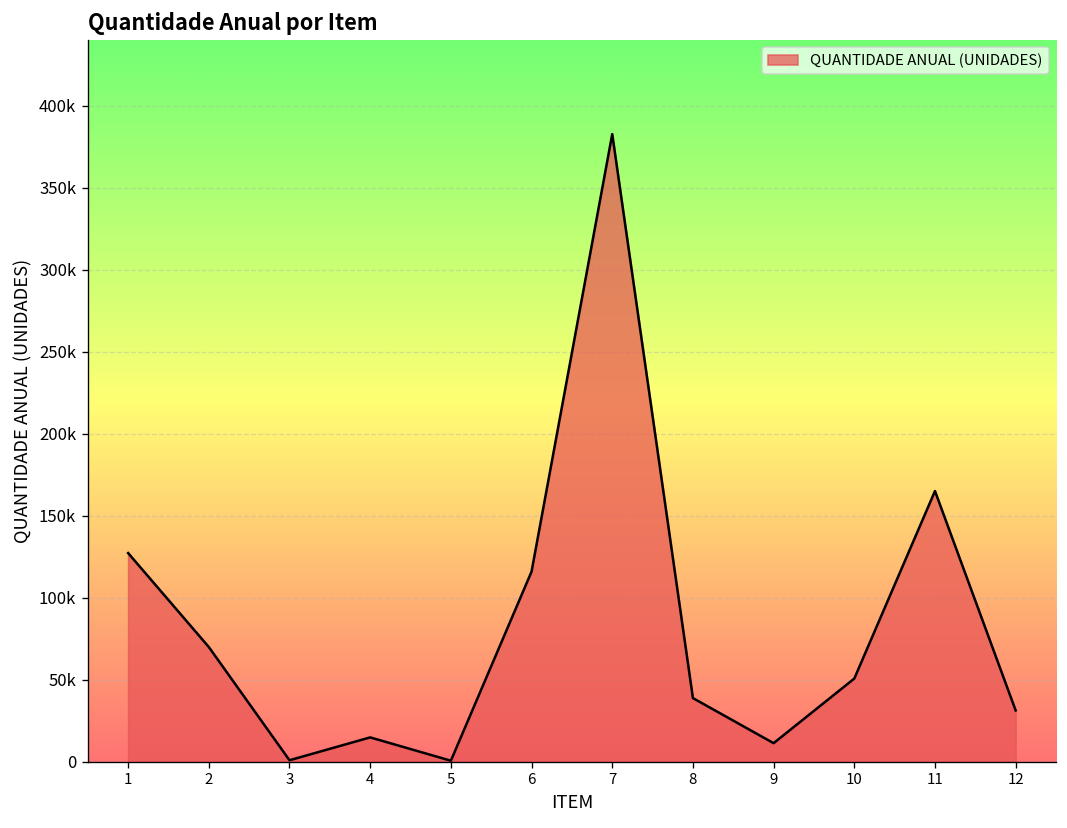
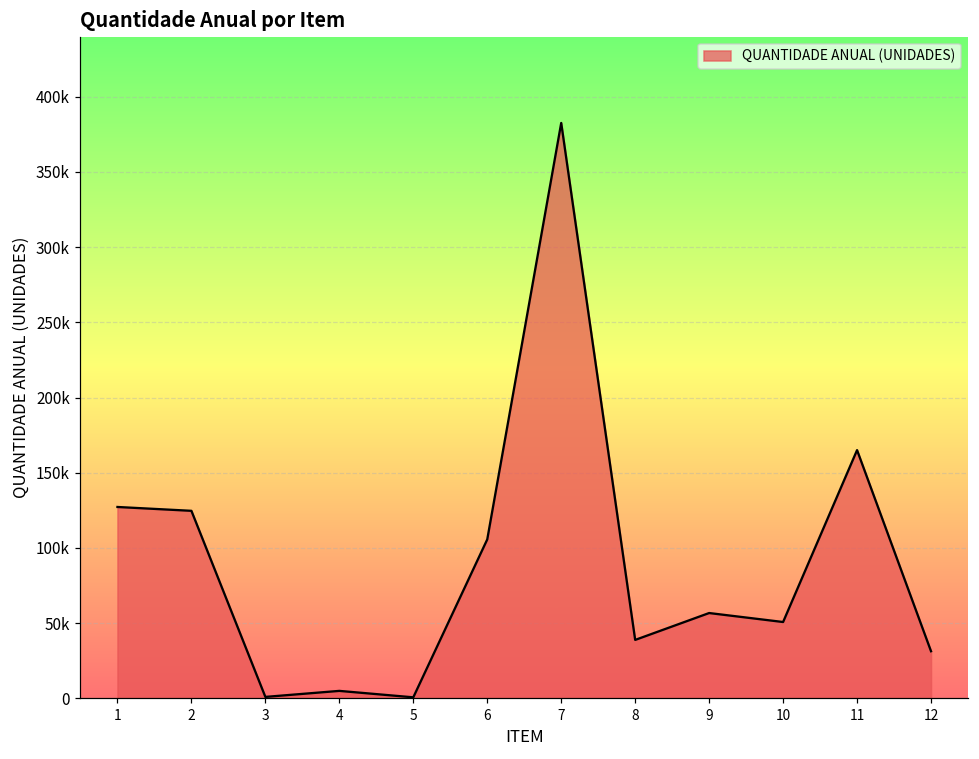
  {
    "1": 127000,
-   "2": 70000,
+   "2": 125000,
    "3": 1000,
-   "4": 15000,
+   "4": 5000,
    "5": 1000,
-   "6": 116000,
+   "6": 106000,
    "7": 383000,
    "8": 39000,
-   "9": 11000,
+   "9": 57000,
    "10": 51000,
    "11": 165000,
    "12": 31000
  }
